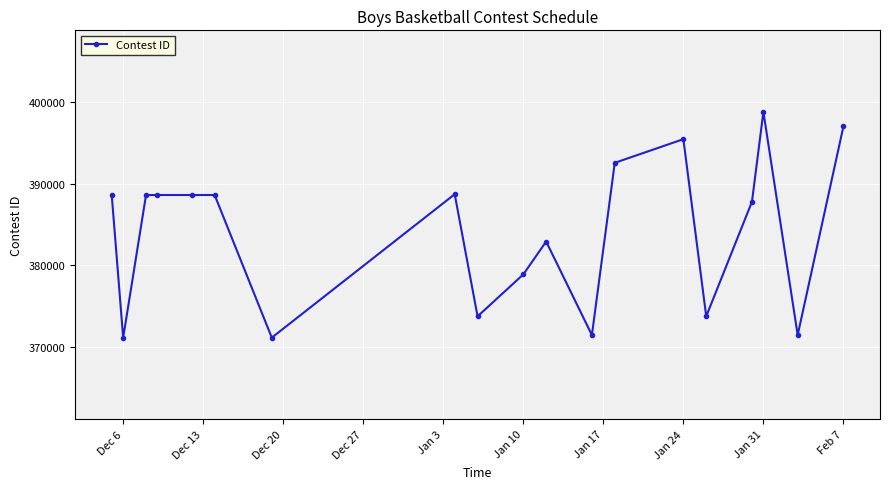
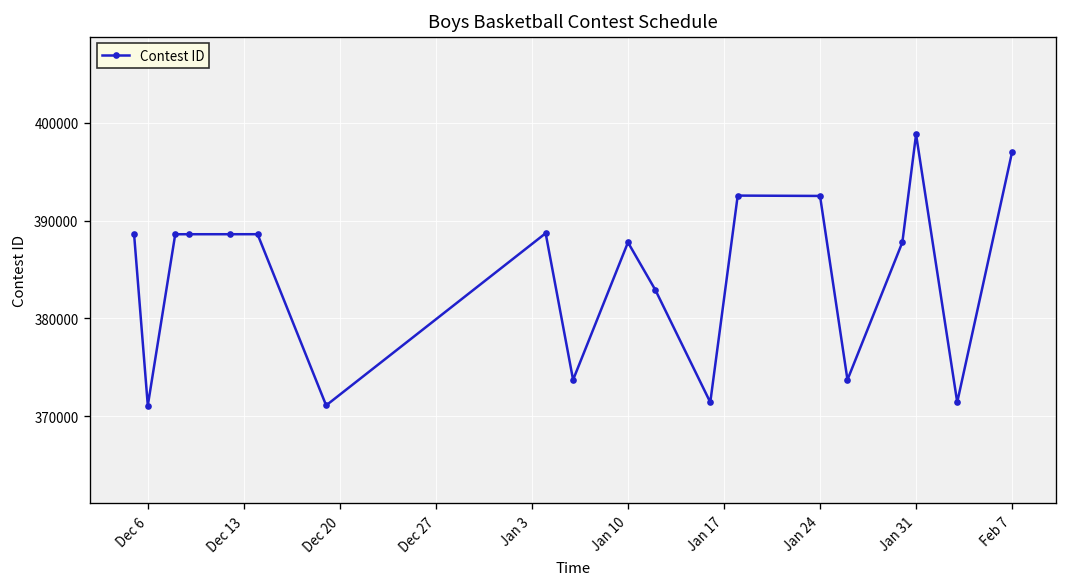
  {
    "Dec 6": 371000,
-   "Jan 10": 379000,
-   "Jan 24": 395000,
+   "Jan 10": 388000,
+   "Jan 24": 393000,
    "Jan 31": 399000,
    "Feb 7": 397000
  }
